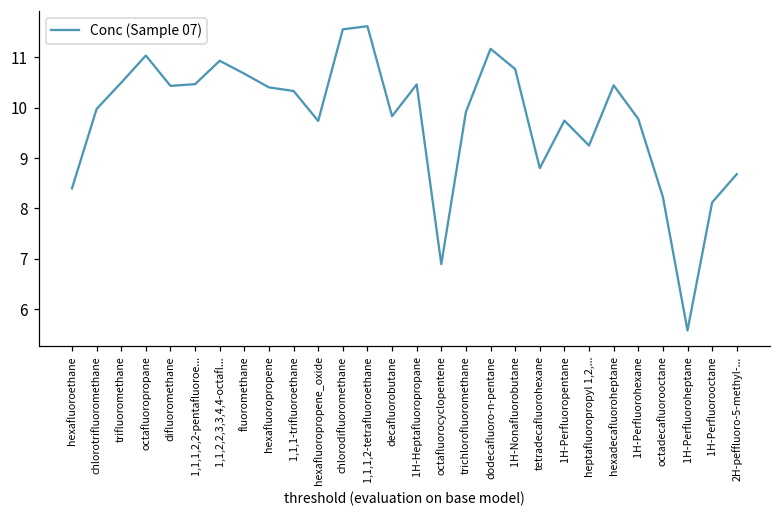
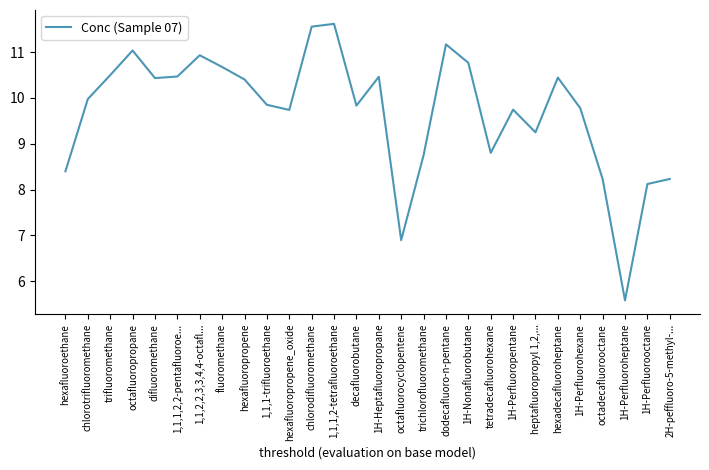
  {
    "hexafluoroethane": 8.4,
    "chlorotrifluoromethane": 10.0,
    "trifluoromethane": 10.5,
    "octafluoropropane": 11.0,
    "difluoromethane": 10.4,
    "1,1,1,2,2-pentafluoroe...": 10.5,
    "1,1,2,2,3,3,4,4-octafl...": 10.9,
    "fluoromethane": 10.7,
    "hexafluoropropene": 10.4,
-   "1,1,1-trifluoroethane": 10.3,
+   "1,1,1-trifluoroethane": 9.8,
    "hexafluoropropene_oxide": 9.7,
    "chlorodifluoromethane": 11.6,
    "1,1,1,2-tetrafluoroethane": 11.6,
    "decafluorobutane": 9.8,
    "1H-Heptafluoropropane": 10.5,
    "octafluorocyclopentene": 6.9,
-   "trichlorofluoromethane": 9.9,
+   "trichlorofluoromethane": 8.7,
    "dodecafluoro-n-pentane": 11.2,
    "1H-Nonafluorobutane": 10.8,
    "tetradecafluorohexane": 8.8,
    "1H-Perfluoropentane": 9.7,
    "heptafluoropropyl 1,2,...": 9.2,
    "hexadecafluoroheptane": 10.4,
    "1H-Perfluorohexane": 9.8,
    "octadecafluorooctane": 8.2,
    "1H-Perfluoroheptane": 5.6,
    "1H-Perfluorooctane": 8.1,
-   "2H-peffluoro-5-methyl-...": 8.7
+   "2H-peffluoro-5-methyl-...": 8.2
  }
